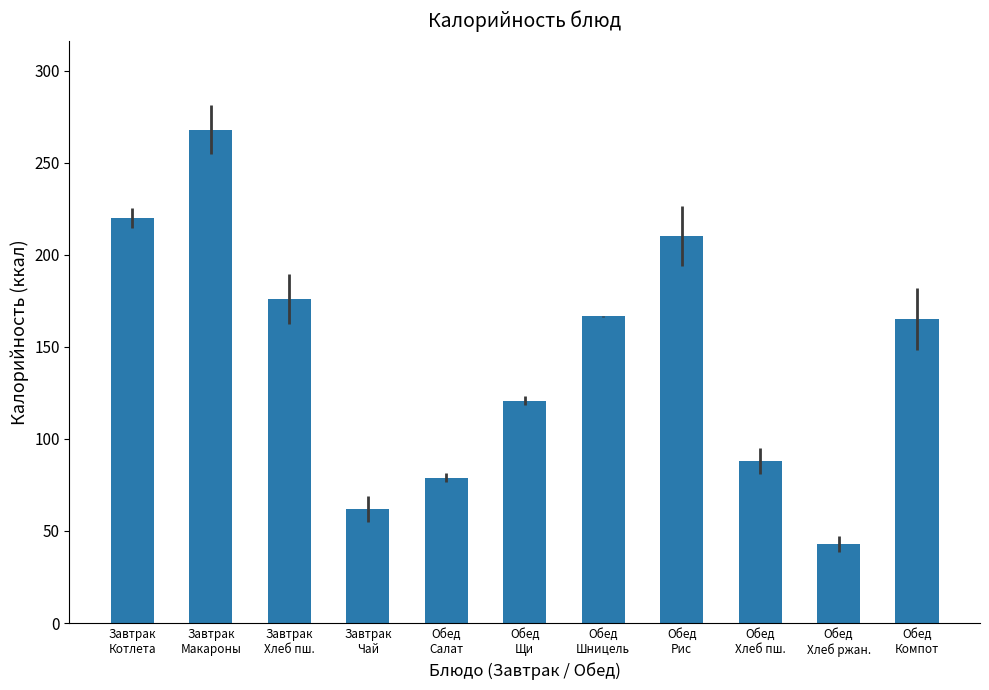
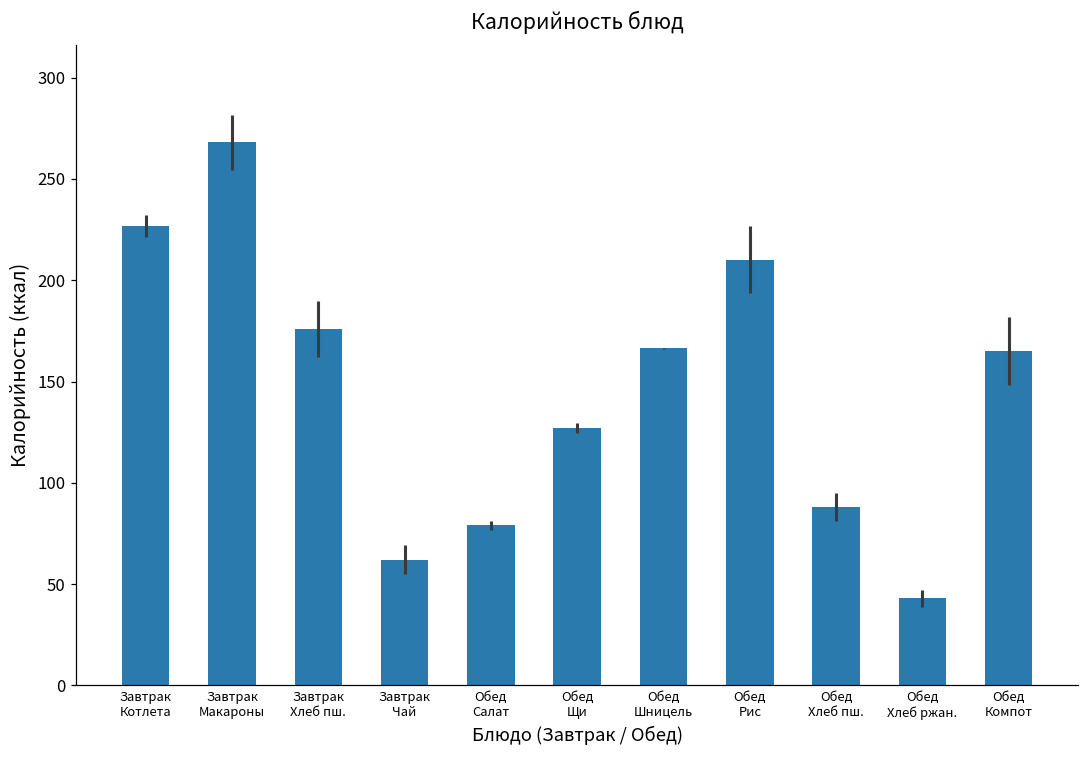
  {
-   "Завтрак Котлета": 220,
+   "Завтрак Котлета": 227,
    "Завтрак Макароны": 268,
    "Завтрак Хлеб пш.": 176,
    "Завтрак Чай": 62,
    "Обед Салат": 79,
-   "Обед Щи": 121,
+   "Обед Щи": 127,
    "Обед Шницель": 167,
    "Обед Рис": 210,
    "Обед Хлеб пш.": 88,
    "Обед Хлеб ржан.": 43,
    "Обед Компот": 165
  }
